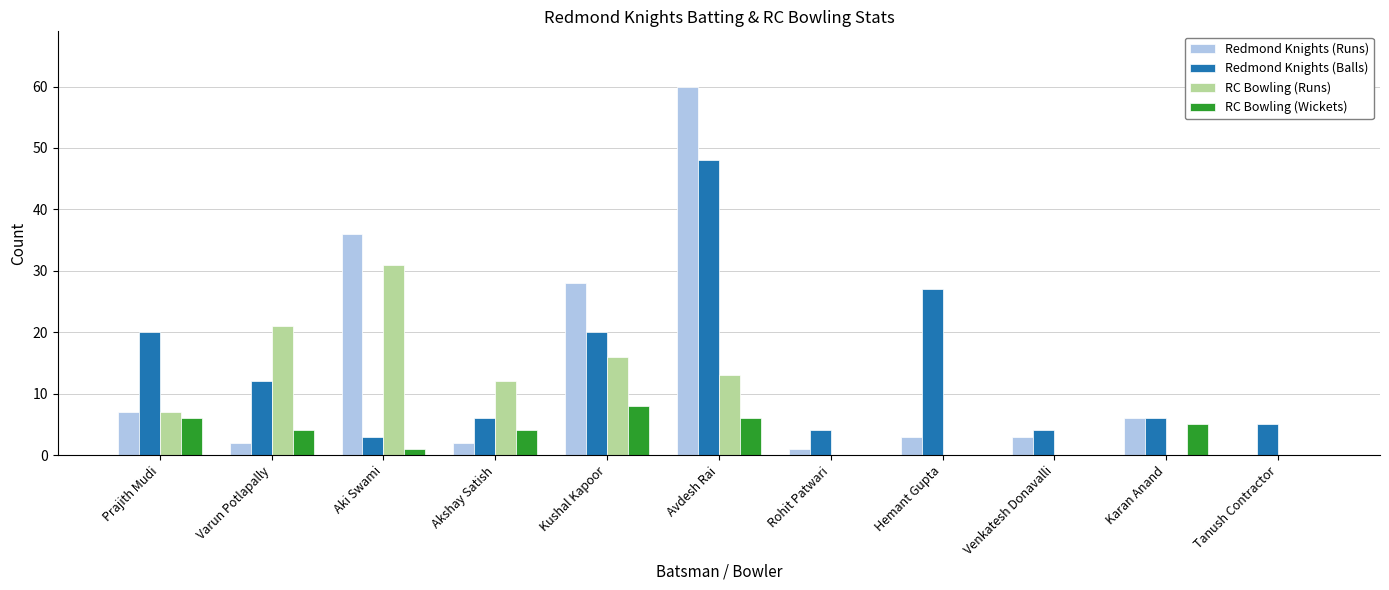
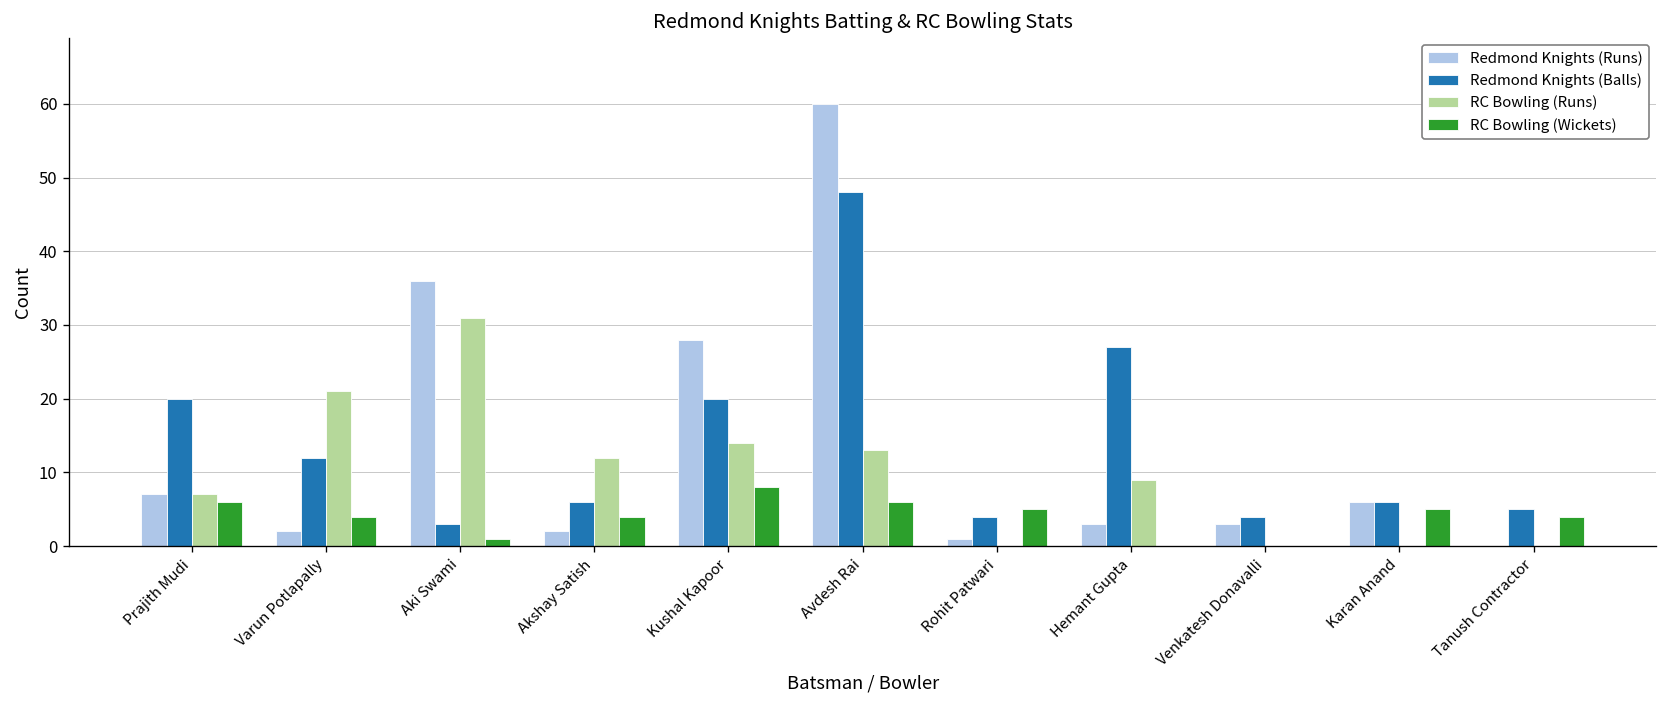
  {
    "Redmond Knights (Runs)": {
      "Prajith Mudi": 7,
      "Varun Potlapally": 2,
      "Aki Swami": 36,
      "Akshay Satish": 2,
      "Kushal Kapoor": 28,
      "Avdesh Rai": 60,
      "Rohit Patwari": 1,
      "Hemant Gupta": 3,
      "Venkatesh Donavalli": 3,
      "Karan Anand": 6,
      "Tanush Contractor": 0
    },
    "Redmond Knights (Balls)": {
      "Prajith Mudi": 20,
      "Varun Potlapally": 12,
      "Aki Swami": 3,
      "Akshay Satish": 6,
      "Kushal Kapoor": 20,
      "Avdesh Rai": 48,
      "Rohit Patwari": 4,
      "Hemant Gupta": 27,
      "Venkatesh Donavalli": 4,
      "Karan Anand": 6,
      "Tanush Contractor": 5
    },
    "RC Bowling (Runs)": {
      "Prajith Mudi": 7,
      "Varun Potlapally": 21,
      "Aki Swami": 31,
      "Akshay Satish": 12,
-     "Kushal Kapoor": 16,
+     "Kushal Kapoor": 14,
      "Avdesh Rai": 13,
      "Rohit Patwari": 0,
-     "Hemant Gupta": 0,
+     "Hemant Gupta": 9,
      "Venkatesh Donavalli": 0,
      "Karan Anand": 0,
      "Tanush Contractor": 0
    },
    "RC Bowling (Wickets)": {
      "Prajith Mudi": 6,
      "Varun Potlapally": 4,
      "Aki Swami": 1,
      "Akshay Satish": 4,
      "Kushal Kapoor": 8,
      "Avdesh Rai": 6,
-     "Rohit Patwari": 0,
+     "Rohit Patwari": 5,
      "Hemant Gupta": 0,
      "Venkatesh Donavalli": 0,
      "Karan Anand": 5,
-     "Tanush Contractor": 0
+     "Tanush Contractor": 4
    }
  }
